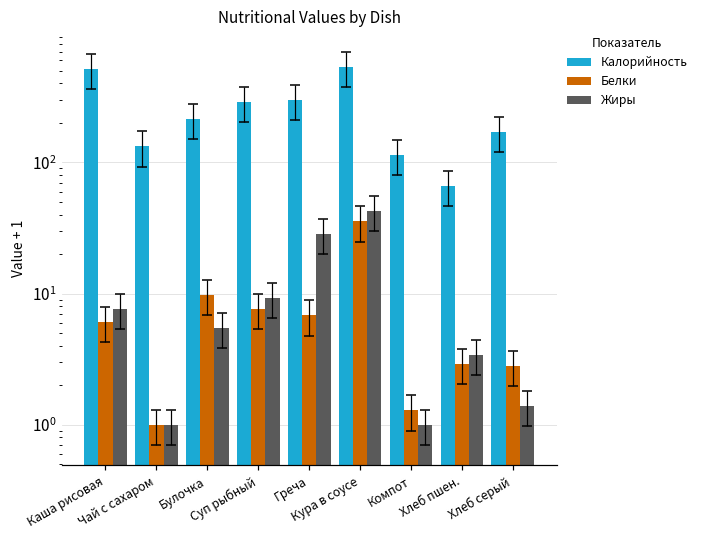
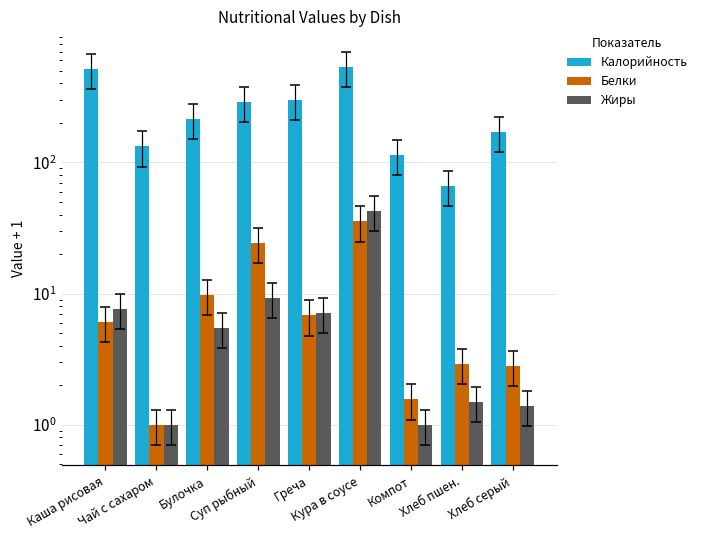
  {
    "Калорийность": {
      "Каша рисовая": 500,
      "Чай с сахаром": 130,
      "Булочка": 220,
      "Суп рыбный": 290,
      "Греча": 300,
      "Кура в соусе": 500,
      "Компот": 110,
      "Хлеб пшен.": 70,
      "Хлеб серый": 170
    },
    "Белки": {
      "Каша рисовая": 6,
      "Чай с сахаром": 1.0,
      "Булочка": 10,
-     "Суп рыбный": 8,
+     "Суп рыбный": 24,
      "Греча": 7,
      "Кура в соусе": 36,
-     "Компот": 1.3,
+     "Компот": 1.6,
      "Хлеб пшен.": 2.9,
      "Хлеб серый": 2.8
    },
    "Жиры": {
      "Каша рисовая": 8,
      "Чай с сахаром": 1.0,
      "Булочка": 5,
      "Суп рыбный": 9,
-     "Греча": 28,
+     "Греча": 7,
      "Кура в соусе": 43,
      "Компот": 1.0,
-     "Хлеб пшен.": 3.4,
+     "Хлеб пшен.": 1.5,
      "Хлеб серый": 1.4
    }
  }
